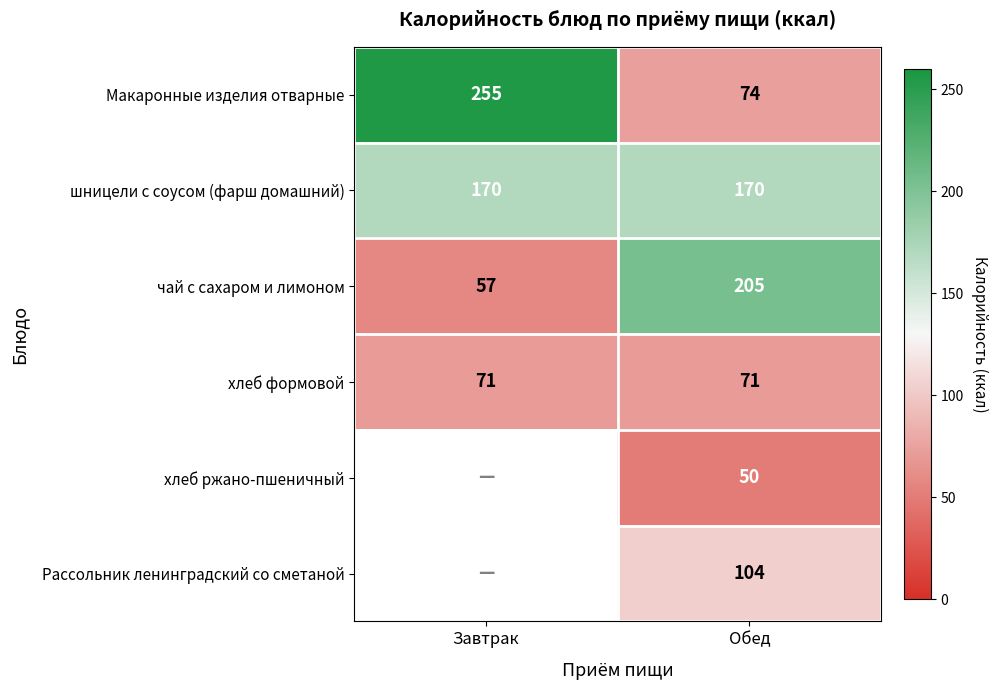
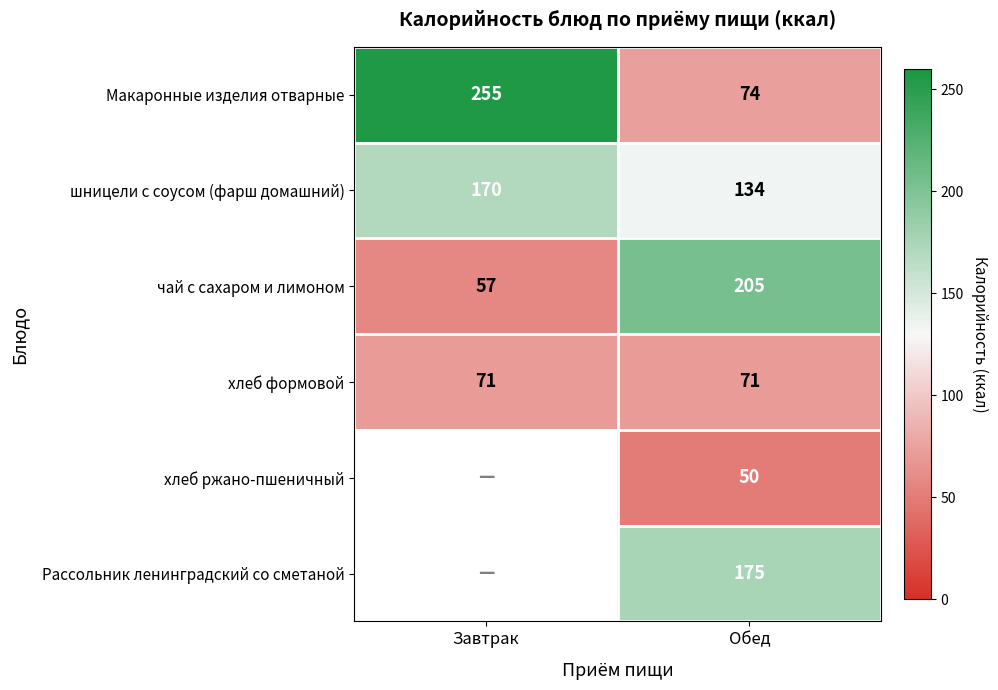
  {
    "Макаронные изделия отварные": {
      "Завтрак": 255,
      "Обед": 74
    },
    "шницели с соусом (фарш домашний)": {
      "Завтрак": 170,
-     "Обед": 170
+     "Обед": 134
    },
    "чай с сахаром и лимоном": {
      "Завтрак": 57,
      "Обед": 205
    },
    "хлеб формовой": {
      "Завтрак": 71,
      "Обед": 71
    },
    "хлеб ржано-пшеничный": {
      "Обед": 50
    },
    "Рассольник ленинградский со сметаной": {
-     "Обед": 104
+     "Обед": 175
    }
  }
